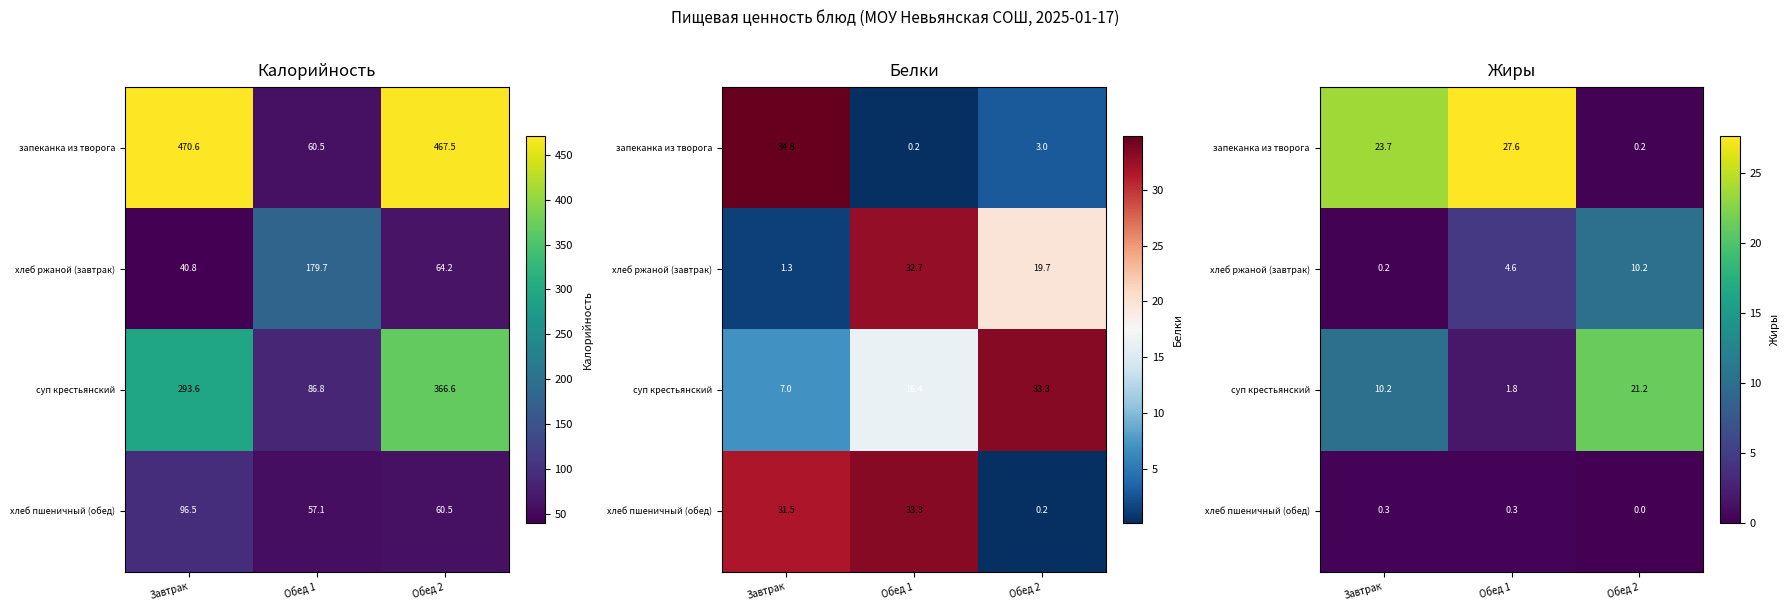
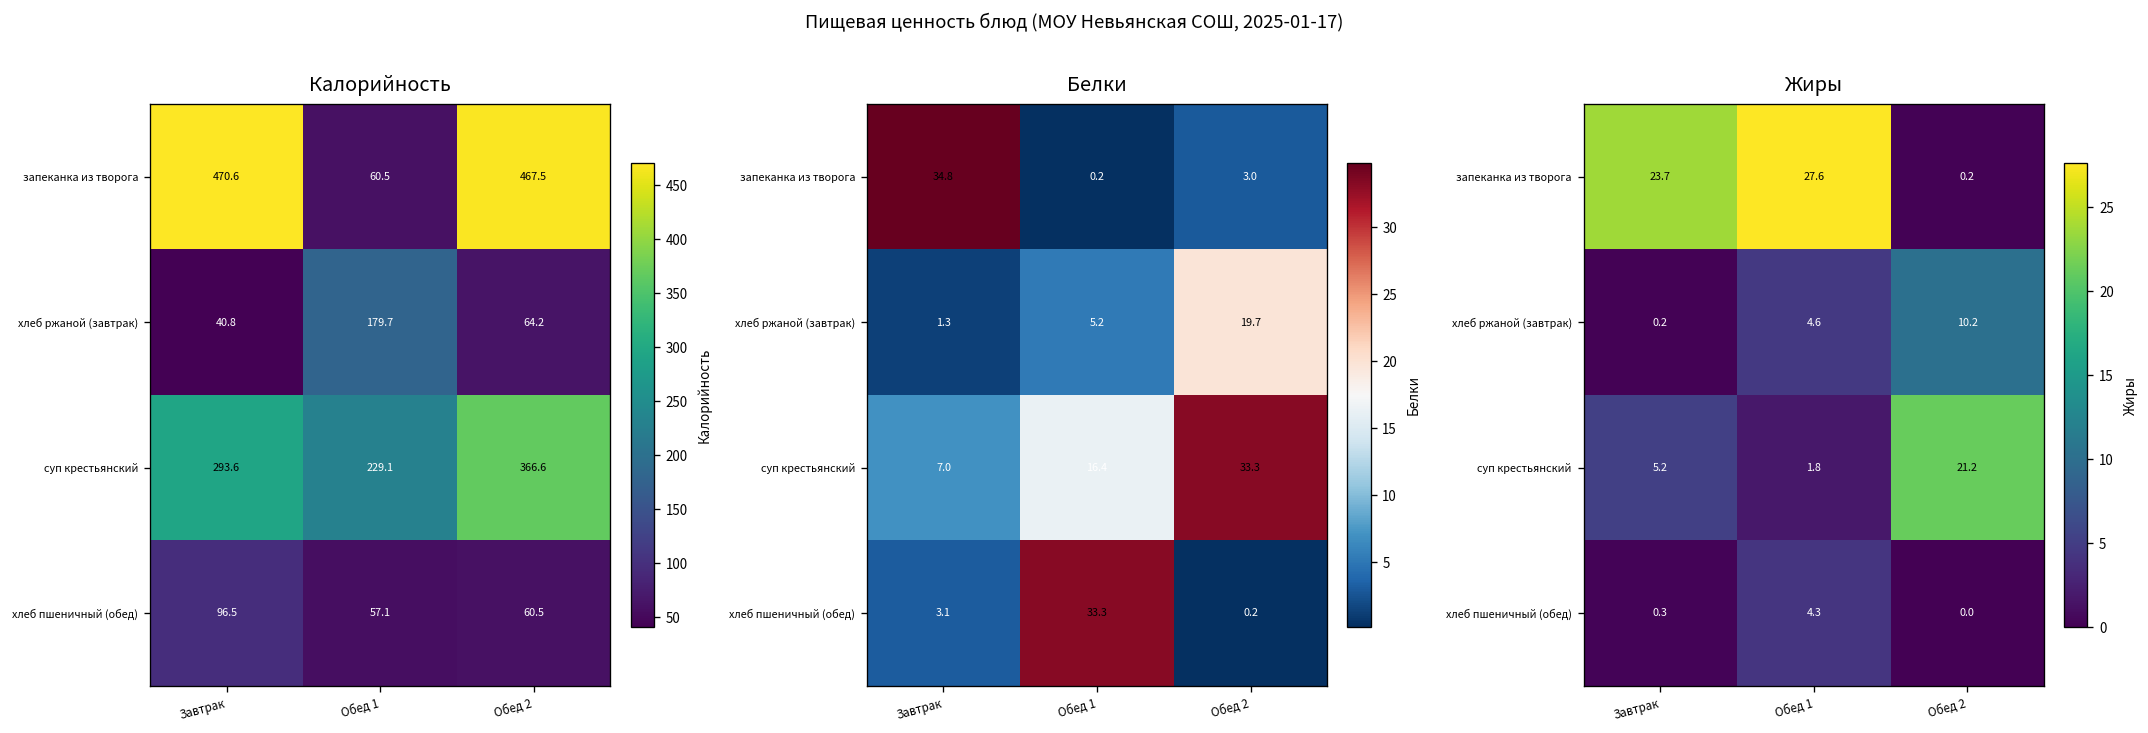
  {
    "Калорийность": {
      "запеканка из творога": {
        "Завтрак": 470.6,
        "Обед 1": 60.5,
        "Обед 2": 467.5
      },
      "хлеб ржаной (завтрак)": {
        "Завтрак": 40.8,
        "Обед 1": 179.7,
        "Обед 2": 64.2
      },
      "суп крестьянский": {
        "Завтрак": 293.6,
-       "Обед 1": 86.8,
+       "Обед 1": 229.1,
        "Обед 2": 366.6
      },
      "хлеб пшеничный (обед)": {
        "Завтрак": 96.5,
        "Обед 1": 57.1,
        "Обед 2": 60.5
      }
    },
    "Белки": {
      "запеканка из творога": {
        "Завтрак": 34.8,
        "Обед 1": 0.2,
        "Обед 2": 3.0
      },
      "хлеб ржаной (завтрак)": {
        "Завтрак": 1.3,
-       "Обед 1": 32.7,
+       "Обед 1": 5.2,
        "Обед 2": 19.7
      },
      "суп крестьянский": {
        "Завтрак": 7.0,
        "Обед 2": 33.3
      },
      "хлеб пшеничный (обед)": {
-       "Завтрак": 31.5,
+       "Завтрак": 3.1,
        "Обед 1": 33.3,
        "Обед 2": 0.2
      }
    },
    "Жиры": {
      "запеканка из творога": {
        "Завтрак": 23.7,
        "Обед 1": 27.6,
        "Обед 2": 0.2
      },
      "хлеб ржаной (завтрак)": {
        "Завтрак": 0.2,
        "Обед 1": 4.6,
        "Обед 2": 10.2
      },
      "суп крестьянский": {
-       "Завтрак": 10.2,
+       "Завтрак": 5.2,
        "Обед 1": 1.8,
        "Обед 2": 21.2
      },
      "хлеб пшеничный (обед)": {
        "Завтрак": 0.3,
-       "Обед 1": 0.3,
+       "Обед 1": 4.3,
        "Обед 2": 0.0
      }
    }
  }
